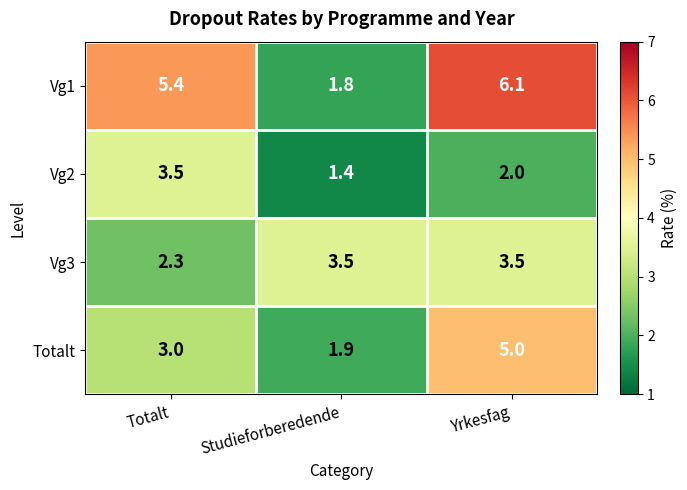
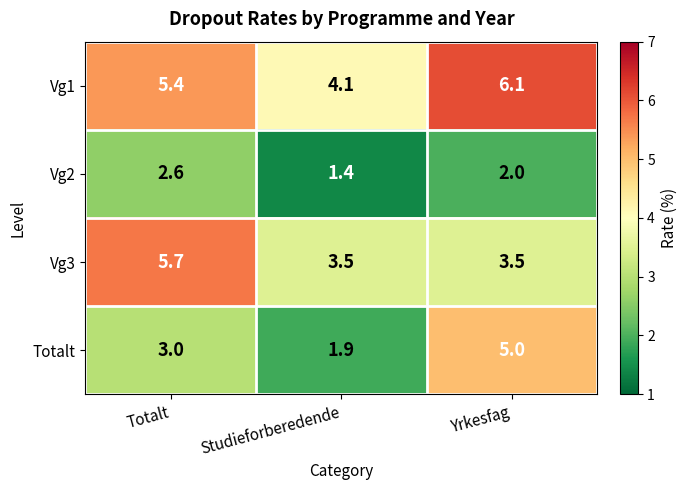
  {
    "Vg1": {
      "Totalt": 5.4,
-     "Studieforberedende": 1.8,
+     "Studieforberedende": 4.1,
      "Yrkesfag": 6.1
    },
    "Vg2": {
-     "Totalt": 3.5,
+     "Totalt": 2.6,
      "Studieforberedende": 1.4,
      "Yrkesfag": 2.0
    },
    "Vg3": {
-     "Totalt": 2.3,
+     "Totalt": 5.7,
      "Studieforberedende": 3.5,
      "Yrkesfag": 3.5
    },
    "Totalt": {
      "Totalt": 3.0,
      "Studieforberedende": 1.9,
      "Yrkesfag": 5.0
    }
  }
